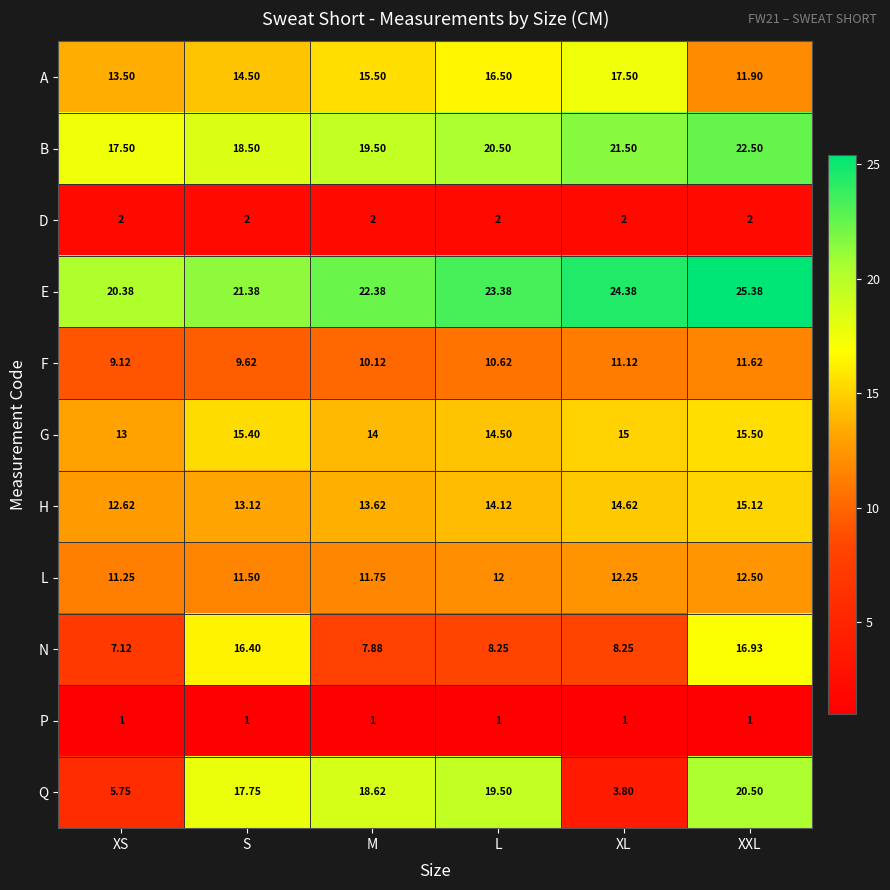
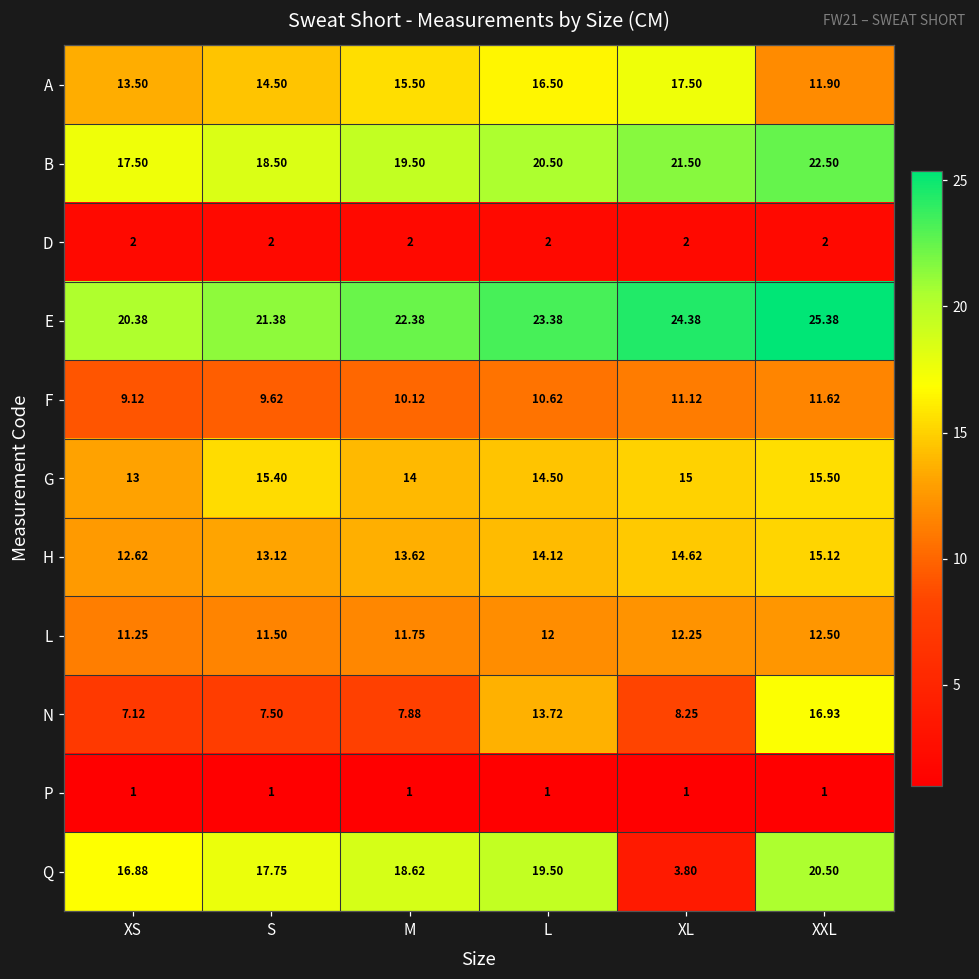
  {
    "A": {
      "XS": 13.50,
      "S": 14.50,
      "M": 15.50,
      "L": 16.50,
      "XL": 17.50,
      "XXL": 11.90
    },
    "B": {
      "XS": 17.50,
      "S": 18.50,
      "M": 19.50,
      "L": 20.50,
      "XL": 21.50,
      "XXL": 22.50
    },
    "D": {
      "XS": 2,
      "S": 2,
      "M": 2,
      "L": 2,
      "XL": 2,
      "XXL": 2
    },
    "E": {
      "XS": 20.38,
      "S": 21.38,
      "M": 22.38,
      "L": 23.38,
      "XL": 24.38,
      "XXL": 25.38
    },
    "F": {
      "XS": 9.12,
      "S": 9.62,
      "M": 10.12,
      "L": 10.62,
      "XL": 11.12,
      "XXL": 11.62
    },
    "G": {
      "XS": 13,
      "S": 15.40,
      "M": 14,
      "L": 14.50,
      "XL": 15,
      "XXL": 15.50
    },
    "H": {
      "XS": 12.62,
      "S": 13.12,
      "M": 13.62,
      "L": 14.12,
      "XL": 14.62,
      "XXL": 15.12
    },
    "L": {
      "XS": 11.25,
      "S": 11.50,
      "M": 11.75,
      "L": 12,
      "XL": 12.25,
      "XXL": 12.50
    },
    "N": {
      "XS": 7.12,
-     "S": 16.40,
+     "S": 7.50,
      "M": 7.88,
-     "L": 8.25,
+     "L": 13.72,
      "XL": 8.25,
      "XXL": 16.93
    },
    "P": {
      "XS": 1,
      "S": 1,
      "M": 1,
      "L": 1,
      "XL": 1,
      "XXL": 1
    },
    "Q": {
-     "XS": 5.75,
+     "XS": 16.88,
      "S": 17.75,
      "M": 18.62,
      "L": 19.50,
      "XL": 3.80,
      "XXL": 20.50
    }
  }
